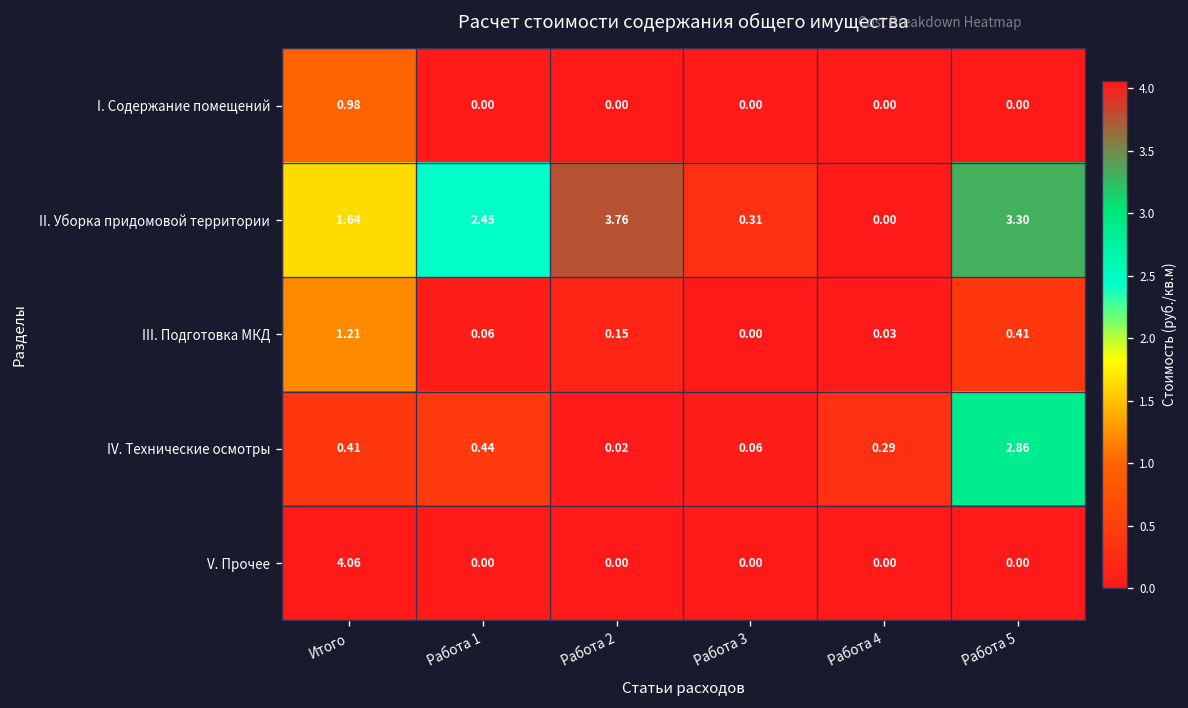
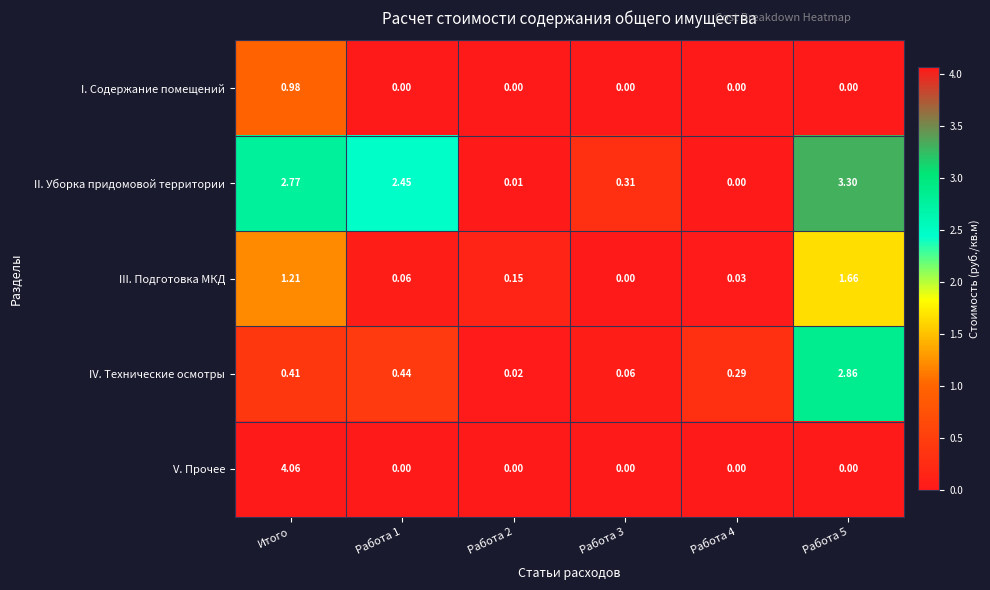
  {
    "I. Содержание помещений": {
      "Итого": 0.98,
      "Работа 1": 0.00,
      "Работа 2": 0.00,
      "Работа 3": 0.00,
      "Работа 4": 0.00,
      "Работа 5": 0.00
    },
    "II. Уборка придомовой территории": {
-     "Итого": 1.64,
+     "Итого": 2.77,
      "Работа 1": 2.45,
-     "Работа 2": 3.76,
+     "Работа 2": 0.01,
      "Работа 3": 0.31,
      "Работа 4": 0.00,
      "Работа 5": 3.30
    },
    "III. Подготовка МКД": {
      "Итого": 1.21,
      "Работа 1": 0.06,
      "Работа 2": 0.15,
      "Работа 3": 0.00,
      "Работа 4": 0.03,
-     "Работа 5": 0.41
+     "Работа 5": 1.66
    },
    "IV. Технические осмотры": {
      "Итого": 0.41,
      "Работа 1": 0.44,
      "Работа 2": 0.02,
      "Работа 3": 0.06,
      "Работа 4": 0.29,
      "Работа 5": 2.86
    },
    "V. Прочее": {
      "Итого": 4.06,
      "Работа 1": 0.00,
      "Работа 2": 0.00,
      "Работа 3": 0.00,
      "Работа 4": 0.00,
      "Работа 5": 0.00
    }
  }
